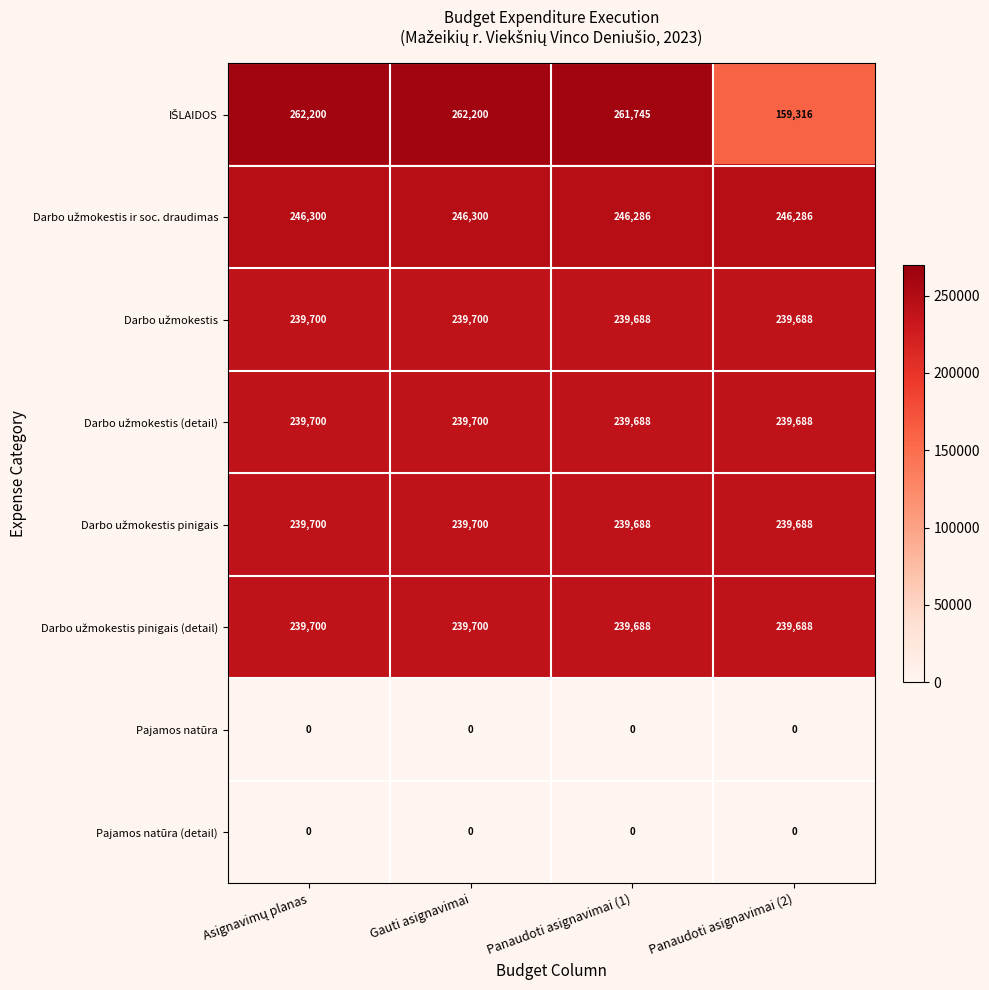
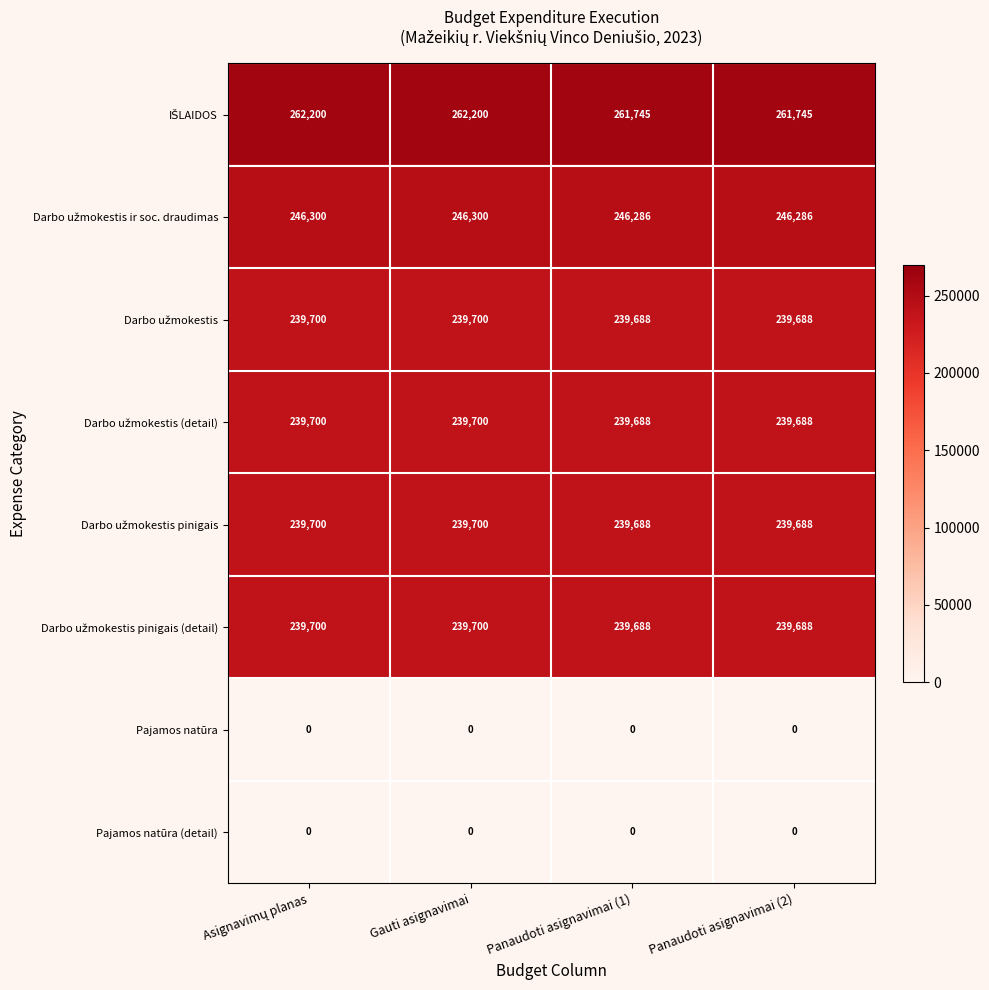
  {
    "IŠLAIDOS": {
      "Asignavimų planas": "262,200",
      "Gauti asignavimai": "262,200",
      "Panaudoti asignavimai (1)": "261,745",
-     "Panaudoti asignavimai (2)": "159,316"
+     "Panaudoti asignavimai (2)": "261,745"
    },
    "Darbo užmokestis ir soc. draudimas": {
      "Asignavimų planas": "246,300",
      "Gauti asignavimai": "246,300",
      "Panaudoti asignavimai (1)": "246,286",
      "Panaudoti asignavimai (2)": "246,286"
    },
    "Darbo užmokestis": {
      "Asignavimų planas": "239,700",
      "Gauti asignavimai": "239,700",
      "Panaudoti asignavimai (1)": "239,688",
      "Panaudoti asignavimai (2)": "239,688"
    },
    "Darbo užmokestis (detail)": {
      "Asignavimų planas": "239,700",
      "Gauti asignavimai": "239,700",
      "Panaudoti asignavimai (1)": "239,688",
      "Panaudoti asignavimai (2)": "239,688"
    },
    "Darbo užmokestis pinigais": {
      "Asignavimų planas": "239,700",
      "Gauti asignavimai": "239,700",
      "Panaudoti asignavimai (1)": "239,688",
      "Panaudoti asignavimai (2)": "239,688"
    },
    "Darbo užmokestis pinigais (detail)": {
      "Asignavimų planas": "239,700",
      "Gauti asignavimai": "239,700",
      "Panaudoti asignavimai (1)": "239,688",
      "Panaudoti asignavimai (2)": "239,688"
    },
    "Pajamos natūra": {
      "Asignavimų planas": "0",
      "Gauti asignavimai": "0",
      "Panaudoti asignavimai (1)": "0",
      "Panaudoti asignavimai (2)": "0"
    },
    "Pajamos natūra (detail)": {
      "Asignavimų planas": "0",
      "Gauti asignavimai": "0",
      "Panaudoti asignavimai (1)": "0",
      "Panaudoti asignavimai (2)": "0"
    }
  }
